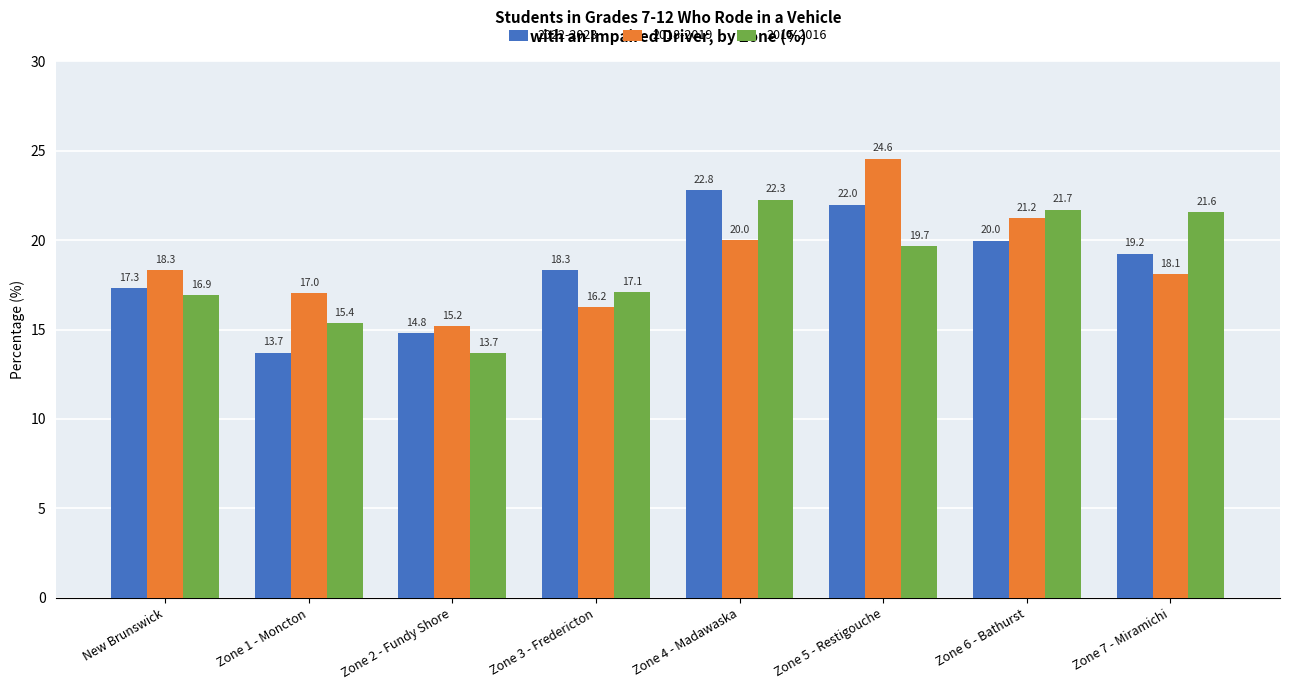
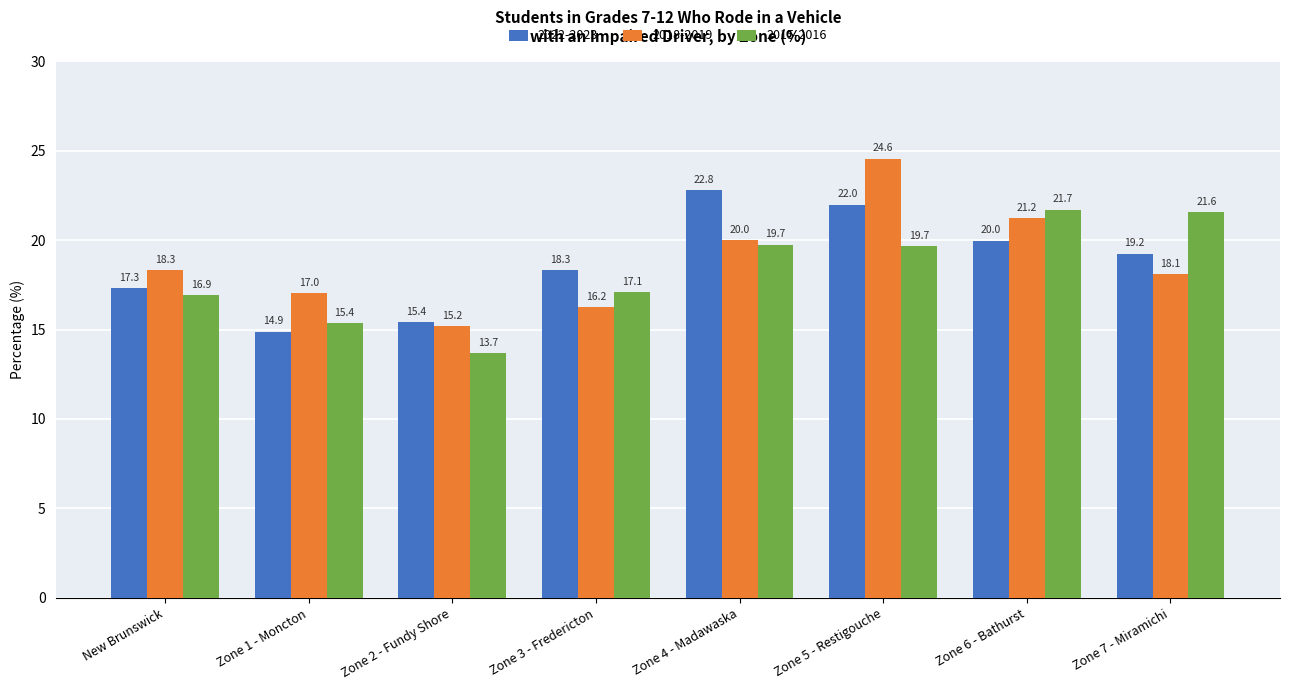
  {
    "2022-2023": {
      "New Brunswick": 17.3,
-     "Zone 1 - Moncton": 13.7,
-     "Zone 2 - Fundy Shore": 14.8,
+     "Zone 1 - Moncton": 14.9,
+     "Zone 2 - Fundy Shore": 15.4,
      "Zone 3 - Fredericton": 18.3,
      "Zone 4 - Madawaska": 22.8,
      "Zone 5 - Restigouche": 22.0,
      "Zone 6 - Bathurst": 20.0,
      "Zone 7 - Miramichi": 19.2
    },
    "2018-2019": {
      "New Brunswick": 18.3,
      "Zone 1 - Moncton": 17.0,
      "Zone 2 - Fundy Shore": 15.2,
      "Zone 3 - Fredericton": 16.2,
      "Zone 4 - Madawaska": 20.0,
      "Zone 5 - Restigouche": 24.6,
      "Zone 6 - Bathurst": 21.2,
      "Zone 7 - Miramichi": 18.1
    },
    "2015-2016": {
      "New Brunswick": 16.9,
      "Zone 1 - Moncton": 15.4,
      "Zone 2 - Fundy Shore": 13.7,
      "Zone 3 - Fredericton": 17.1,
-     "Zone 4 - Madawaska": 22.3,
+     "Zone 4 - Madawaska": 19.7,
      "Zone 5 - Restigouche": 19.7,
      "Zone 6 - Bathurst": 21.7,
      "Zone 7 - Miramichi": 21.6
    }
  }
